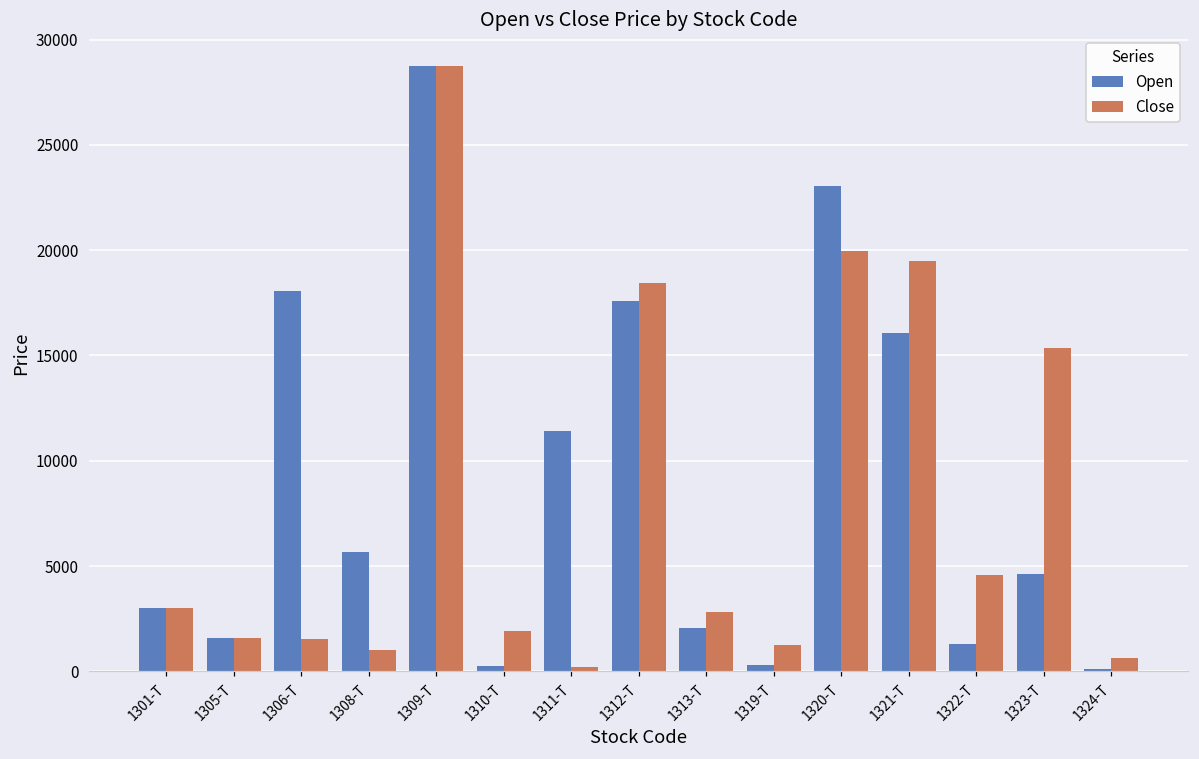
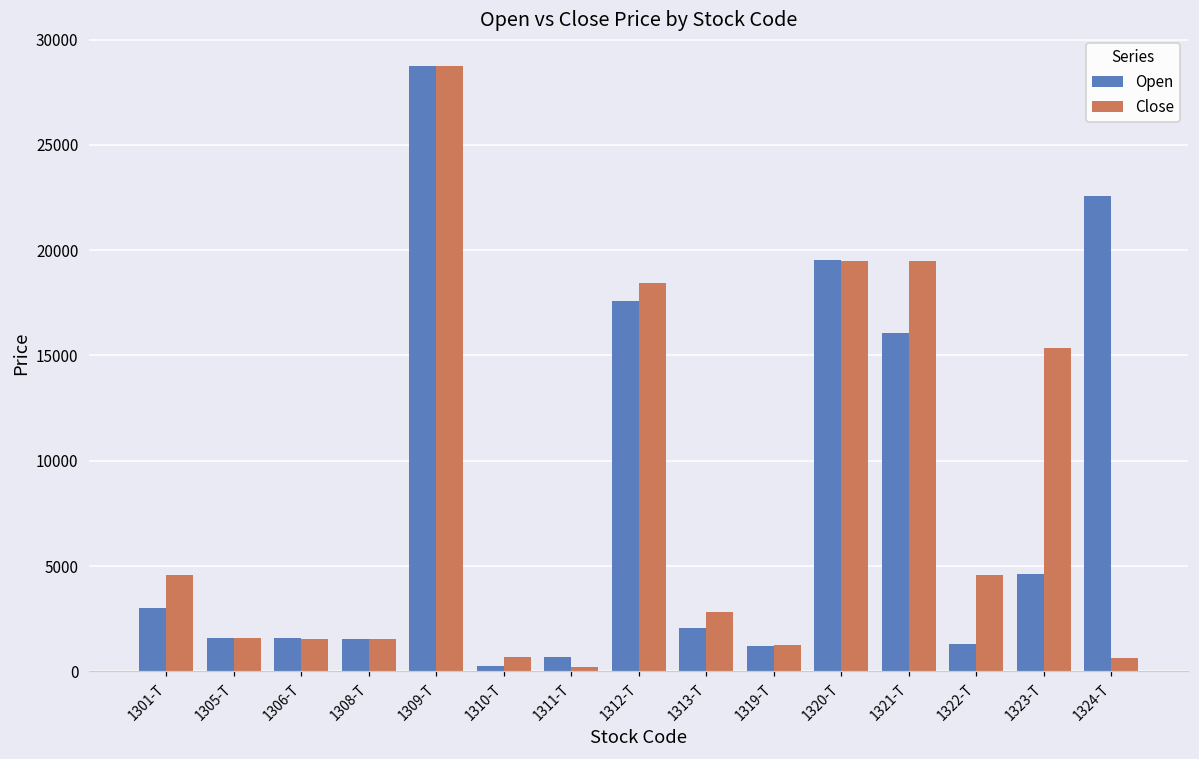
  {
    "Open": {
      "1301-T": 3000,
      "1305-T": 1600,
-     "1306-T": 18100,
-     "1308-T": 5700,
+     "1306-T": 1600,
+     "1308-T": 1500,
      "1309-T": 28800,
      "1310-T": 200,
-     "1311-T": 11400,
+     "1311-T": 700,
      "1312-T": 17600,
      "1313-T": 2000,
-     "1319-T": 300,
-     "1320-T": 23000,
+     "1319-T": 1200,
+     "1320-T": 19500,
      "1321-T": 16100,
      "1322-T": 1300,
      "1323-T": 4600,
-     "1324-T": 100
+     "1324-T": 22600
    },
    "Close": {
-     "1301-T": 3000,
+     "1301-T": 4600,
      "1305-T": 1600,
      "1306-T": 1600,
-     "1308-T": 1000,
+     "1308-T": 1500,
      "1309-T": 28700,
-     "1310-T": 1900,
+     "1310-T": 700,
      "1311-T": 200,
      "1312-T": 18400,
      "1313-T": 2800,
      "1319-T": 1300,
-     "1320-T": 20000,
+     "1320-T": 19500,
      "1321-T": 19500,
      "1322-T": 4600,
      "1323-T": 15400,
      "1324-T": 600
    }
  }
